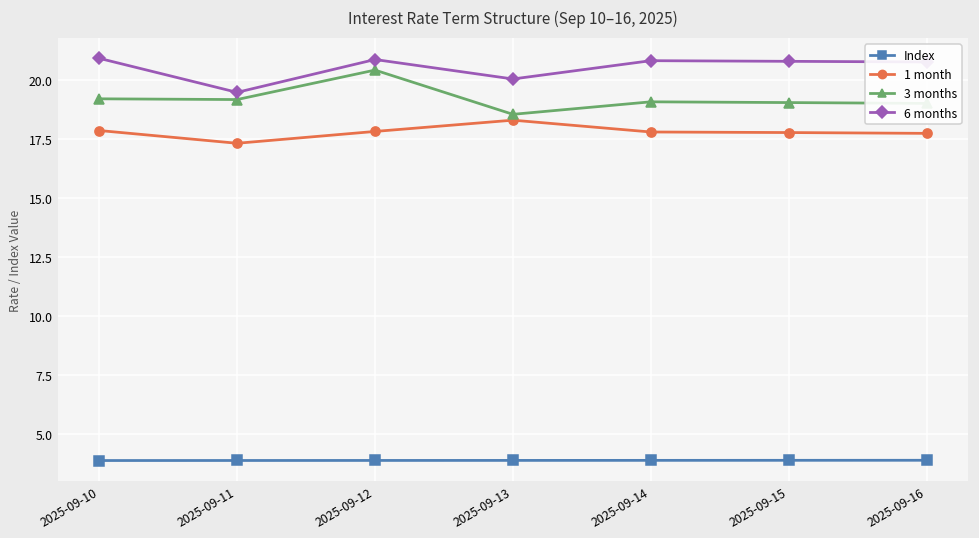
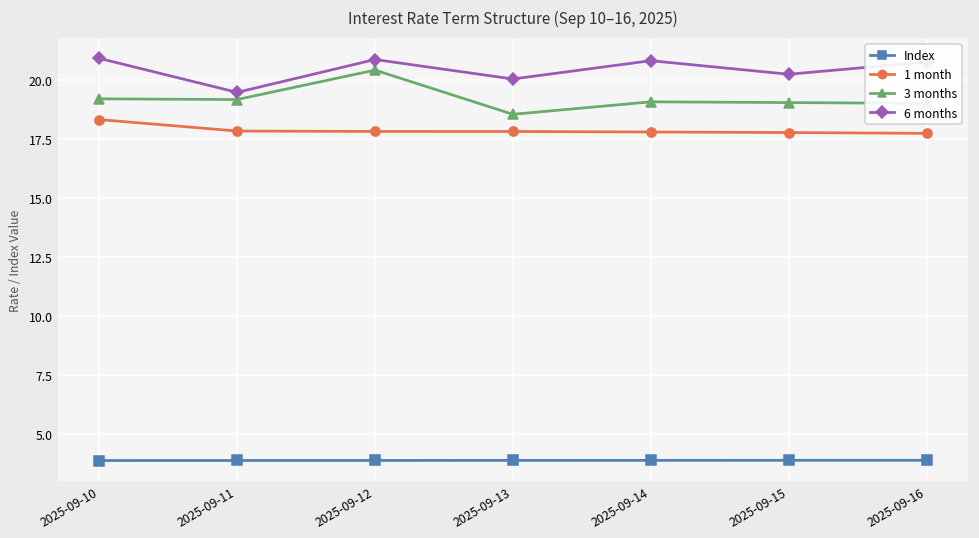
  {
    "Index": {
      "2025-09-10": 3.9,
      "2025-09-11": 3.9,
      "2025-09-12": 3.9,
      "2025-09-13": 3.9,
      "2025-09-14": 3.9,
      "2025-09-15": 3.9,
      "2025-09-16": 3.9
    },
    "1 month": {
-     "2025-09-10": 17.8,
-     "2025-09-11": 17.3,
+     "2025-09-10": 18.3,
+     "2025-09-11": 17.8,
      "2025-09-12": 17.8,
-     "2025-09-13": 18.3,
+     "2025-09-13": 17.8,
      "2025-09-14": 17.8,
      "2025-09-15": 17.8,
      "2025-09-16": 17.7
    },
    "3 months": {
      "2025-09-10": 19.2,
      "2025-09-11": 19.2,
      "2025-09-12": 20.4,
      "2025-09-13": 18.5,
      "2025-09-14": 19.1,
      "2025-09-15": 19.0
    },
    "6 months": {
      "2025-09-10": 20.9,
      "2025-09-11": 19.5,
      "2025-09-12": 20.9,
      "2025-09-13": 20.0,
      "2025-09-14": 20.8,
-     "2025-09-15": 20.8
+     "2025-09-15": 20.2
    }
  }
